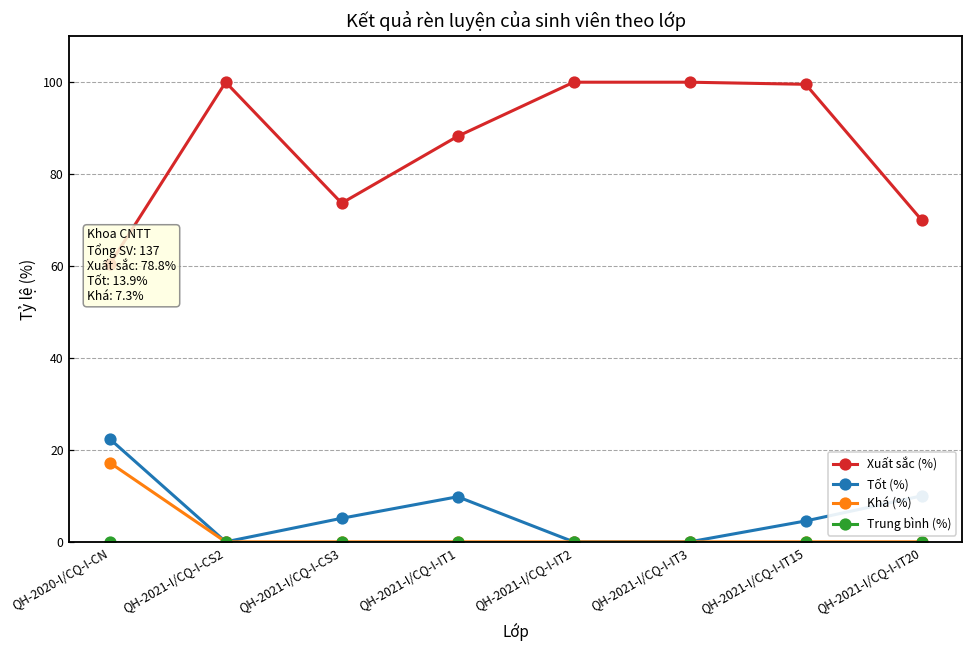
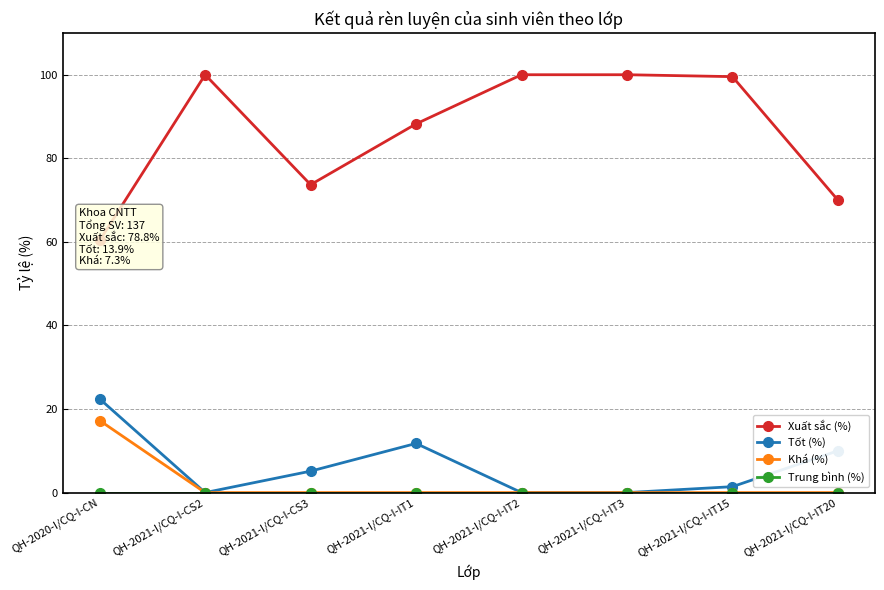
  {
    "Xuất sắc (%)": {
      "QH-2021-I/CQ-I-CS2": 100,
      "QH-2021-I/CQ-I-CS3": 74,
      "QH-2021-I/CQ-I-IT1": 88,
      "QH-2021-I/CQ-I-IT2": 100,
      "QH-2021-I/CQ-I-IT3": 100,
      "QH-2021-I/CQ-I-IT15": 100,
      "QH-2021-I/CQ-I-IT20": 70
    },
    "Tốt (%)": {
      "QH-2020-I/CQ-I-CN": 22,
      "QH-2021-I/CQ-I-CS3": 5,
-     "QH-2021-I/CQ-I-IT1": 10,
-     "QH-2021-I/CQ-I-IT15": 5
+     "QH-2021-I/CQ-I-IT1": 12,
+     "QH-2021-I/CQ-I-IT15": 1
    },
    "Khá (%)": {
      "QH-2020-I/CQ-I-CN": 17
    },
    "Trung bình (%)": {
      "QH-2020-I/CQ-I-CN": 0
    }
  }
